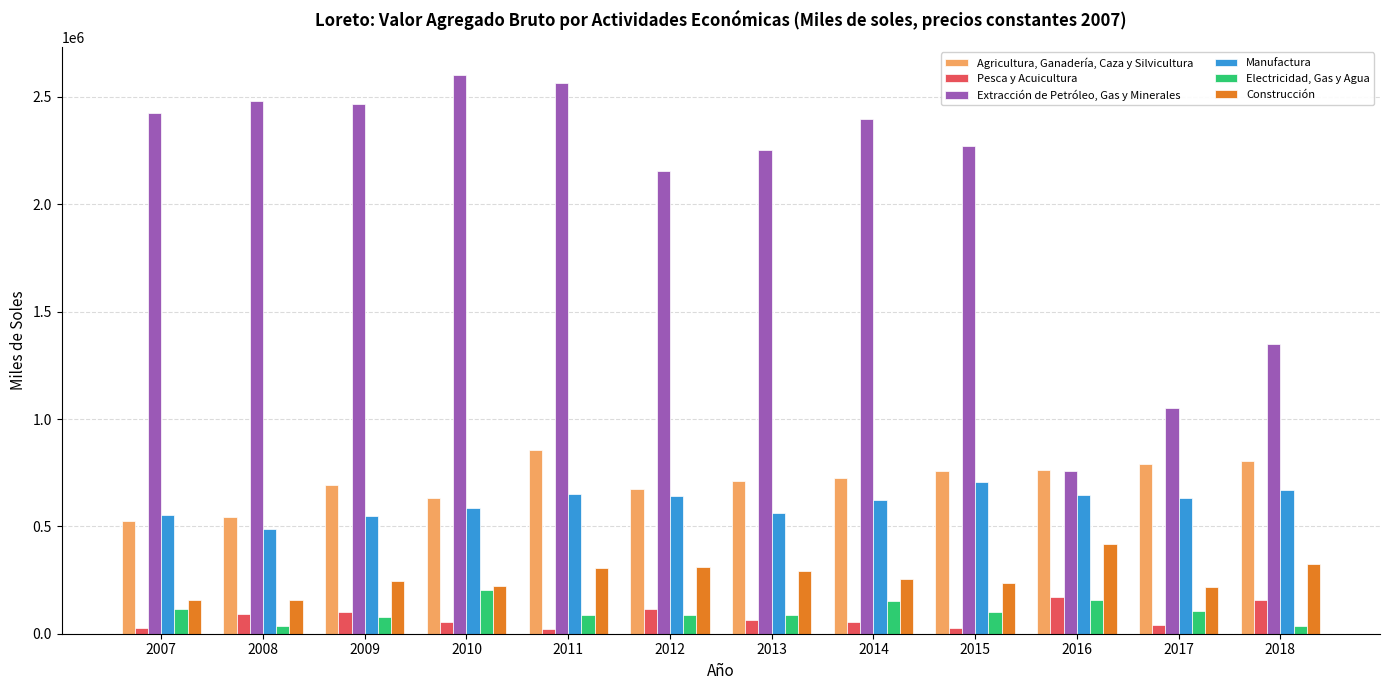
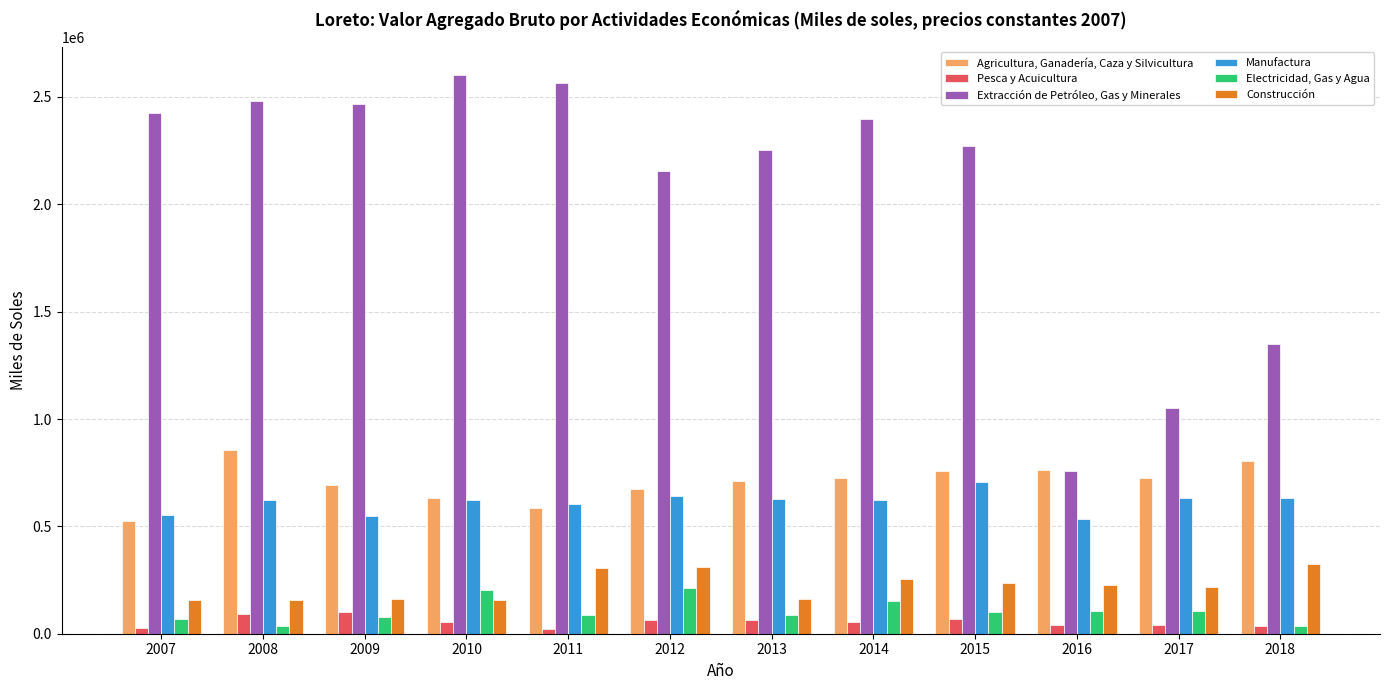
  {
    "Agricultura, Ganadería, Caza y Silvicultura": {
      "2007": 530000,
-     "2008": 540000,
+     "2008": 850000,
      "2009": 690000,
      "2010": 630000,
-     "2011": 860000,
+     "2011": 580000,
      "2012": 680000,
      "2013": 710000,
      "2014": 730000,
      "2015": 760000,
      "2016": 760000,
-     "2017": 790000,
+     "2017": 730000,
      "2018": 810000
    },
    "Pesca y Acuicultura": {
      "2007": 30000,
      "2008": 90000,
      "2009": 100000,
      "2010": 60000,
      "2011": 20000,
-     "2012": 110000,
+     "2012": 60000,
      "2013": 60000,
      "2014": 60000,
-     "2015": 20000,
-     "2016": 170000,
+     "2015": 70000,
+     "2016": 40000,
      "2017": 40000,
-     "2018": 160000
+     "2018": 40000
    },
    "Extracción de Petróleo, Gas y Minerales": {
      "2007": 2430000,
      "2008": 2480000,
      "2009": 2470000,
      "2010": 2600000,
      "2011": 2570000,
      "2012": 2150000,
      "2013": 2250000,
      "2014": 2400000,
      "2015": 2270000,
      "2016": 760000,
      "2017": 1050000,
      "2018": 1350000
    },
    "Manufactura": {
      "2007": 550000,
-     "2008": 490000,
+     "2008": 620000,
      "2009": 550000,
-     "2010": 590000,
-     "2011": 650000,
+     "2010": 620000,
+     "2011": 600000,
      "2012": 640000,
-     "2013": 560000,
+     "2013": 630000,
      "2014": 620000,
      "2015": 710000,
-     "2016": 650000,
+     "2016": 540000,
      "2017": 630000,
-     "2018": 670000
+     "2018": 630000
    },
    "Electricidad, Gas y Agua": {
-     "2007": 110000,
+     "2007": 70000,
      "2008": 40000,
      "2009": 80000,
      "2010": 200000,
      "2011": 90000,
-     "2012": 90000,
+     "2012": 210000,
      "2013": 90000,
      "2014": 150000,
      "2015": 100000,
-     "2016": 160000,
+     "2016": 100000,
      "2017": 100000,
      "2018": 40000
    },
    "Construcción": {
      "2007": 160000,
      "2008": 160000,
-     "2009": 250000,
-     "2010": 220000,
+     "2009": 160000,
+     "2010": 160000,
      "2011": 310000,
      "2012": 310000,
-     "2013": 290000,
+     "2013": 160000,
      "2014": 260000,
      "2015": 230000,
-     "2016": 420000,
+     "2016": 230000,
      "2017": 220000,
      "2018": 320000
    }
  }
